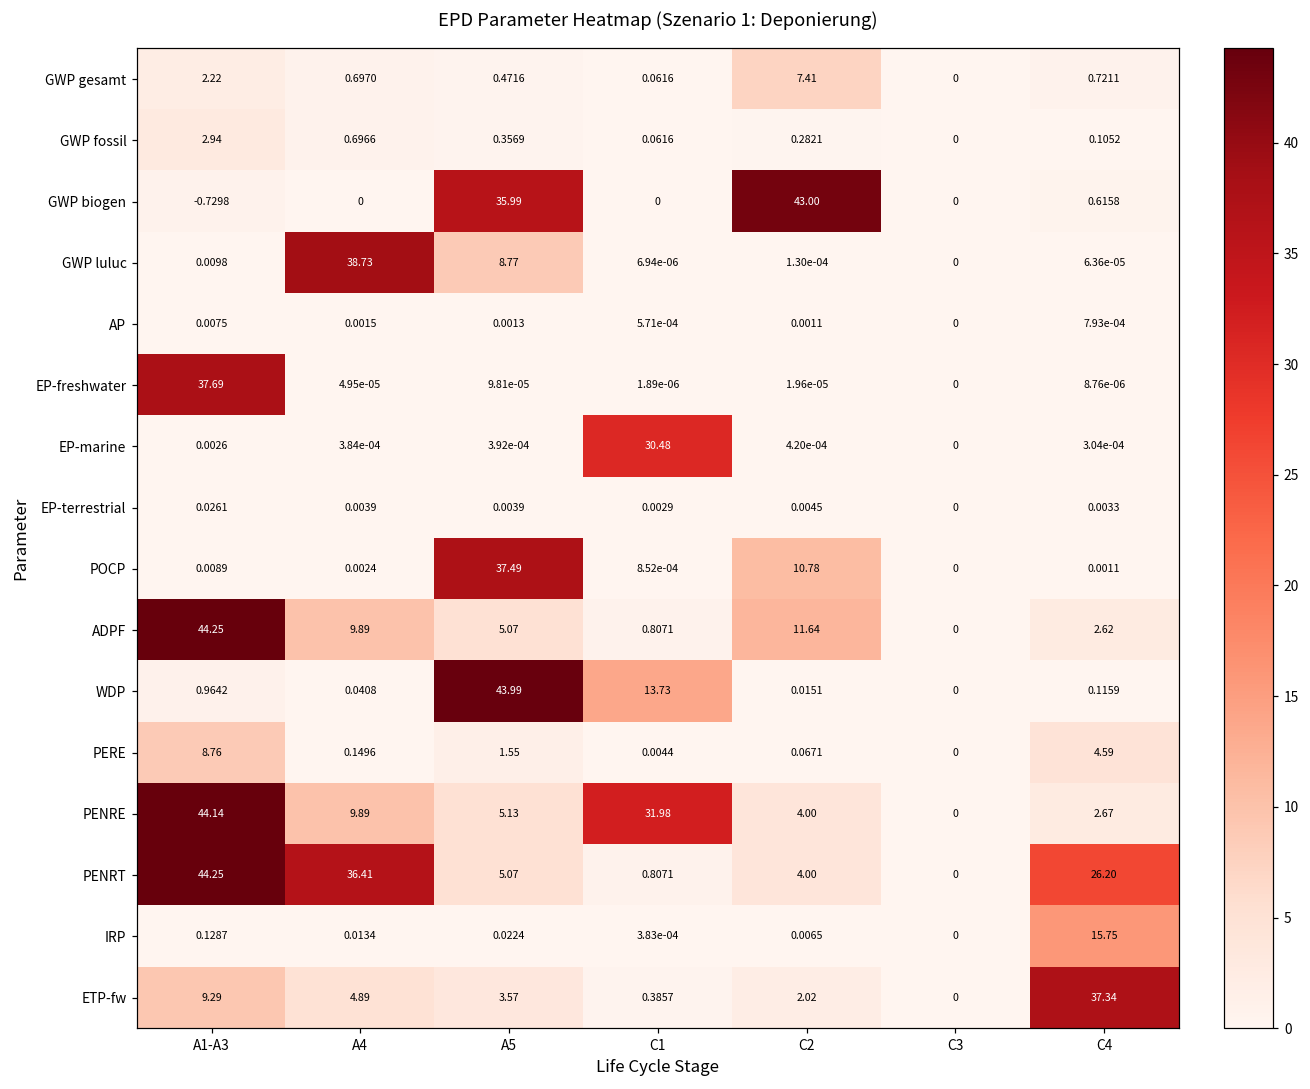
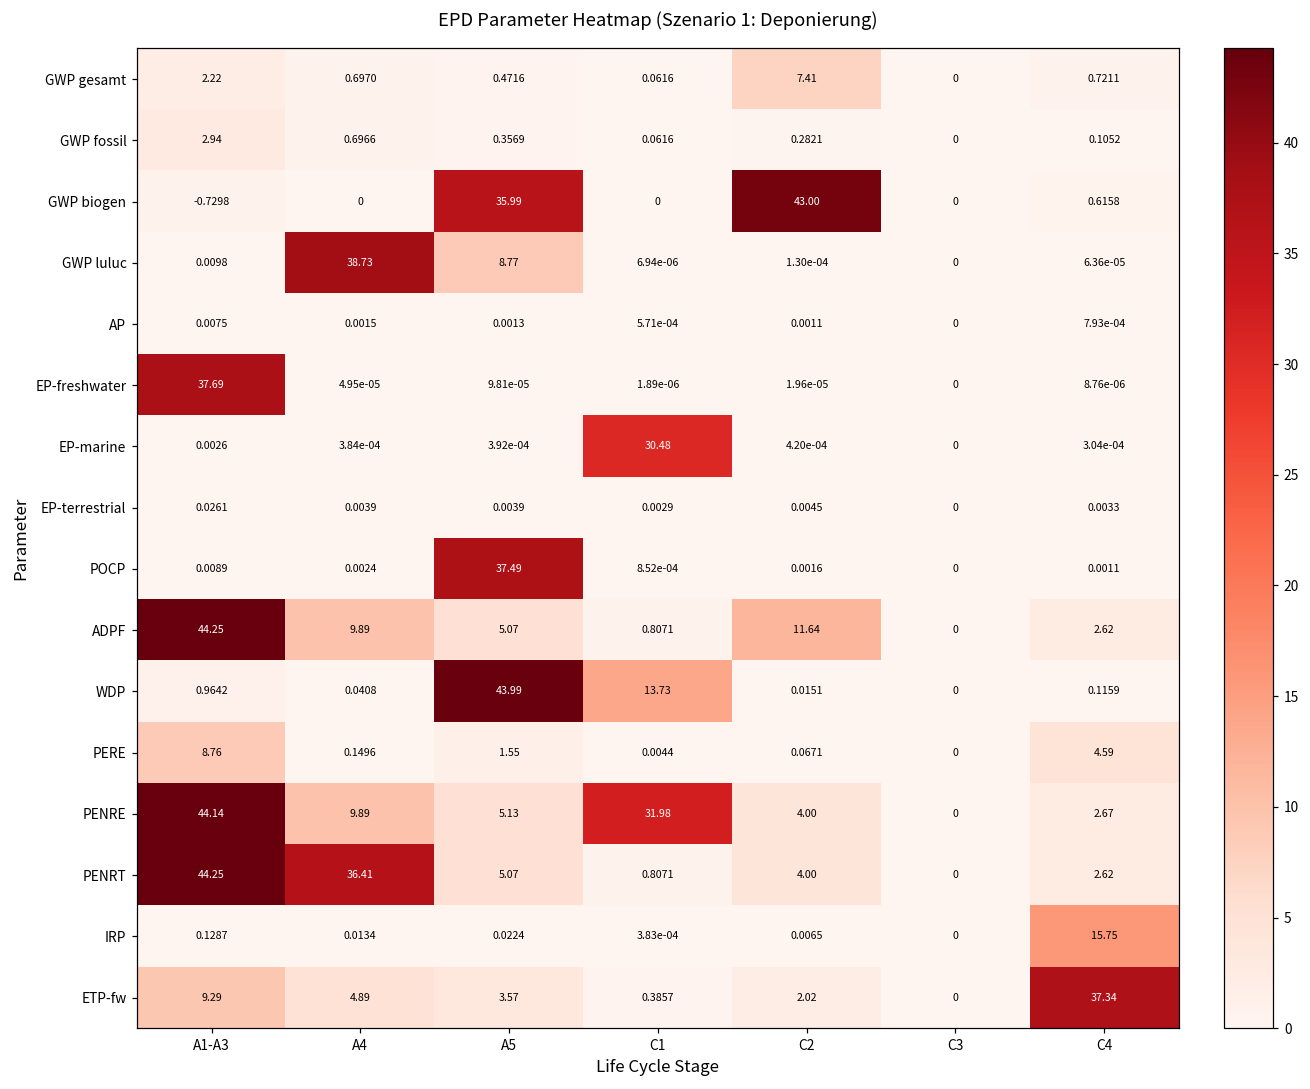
  {
    "GWP gesamt": {
      "A1-A3": "2.22",
      "A4": "0.6970",
      "A5": "0.4716",
      "C1": "0.0616",
      "C2": "7.41",
      "C3": "0",
      "C4": "0.7211"
    },
    "GWP fossil": {
      "A1-A3": "2.94",
      "A4": "0.6966",
      "A5": "0.3569",
      "C1": "0.0616",
      "C2": "0.2821",
      "C3": "0",
      "C4": "0.1052"
    },
    "GWP biogen": {
      "A1-A3": "-0.7298",
      "A4": "0",
      "A5": "35.99",
      "C1": "0",
      "C2": "43.00",
      "C3": "0",
      "C4": "0.6158"
    },
    "GWP luluc": {
      "A1-A3": "0.0098",
      "A4": "38.73",
      "A5": "8.77",
      "C1": "6.94e-06",
      "C2": "1.30e-04",
      "C3": "0",
      "C4": "6.36e-05"
    },
    "AP": {
      "A1-A3": "0.0075",
      "A4": "0.0015",
      "A5": "0.0013",
      "C1": "5.71e-04",
      "C2": "0.0011",
      "C3": "0",
      "C4": "7.93e-04"
    },
    "EP-freshwater": {
      "A1-A3": "37.69",
      "A4": "4.95e-05",
      "A5": "9.81e-05",
      "C1": "1.89e-06",
      "C2": "1.96e-05",
      "C3": "0",
      "C4": "8.76e-06"
    },
    "EP-marine": {
      "A1-A3": "0.0026",
      "A4": "3.84e-04",
      "A5": "3.92e-04",
      "C1": "30.48",
      "C2": "4.20e-04",
      "C3": "0",
      "C4": "3.04e-04"
    },
    "EP-terrestrial": {
      "A1-A3": "0.0261",
      "A4": "0.0039",
      "A5": "0.0039",
      "C1": "0.0029",
      "C2": "0.0045",
      "C3": "0",
      "C4": "0.0033"
    },
    "POCP": {
      "A1-A3": "0.0089",
      "A4": "0.0024",
      "A5": "37.49",
      "C1": "8.52e-04",
-     "C2": "10.78",
+     "C2": "0.0016",
      "C3": "0",
      "C4": "0.0011"
    },
    "ADPF": {
      "A1-A3": "44.25",
      "A4": "9.89",
      "A5": "5.07",
      "C1": "0.8071",
      "C2": "11.64",
      "C3": "0",
      "C4": "2.62"
    },
    "WDP": {
      "A1-A3": "0.9642",
      "A4": "0.0408",
      "A5": "43.99",
      "C1": "13.73",
      "C2": "0.0151",
      "C3": "0",
      "C4": "0.1159"
    },
    "PERE": {
      "A1-A3": "8.76",
      "A4": "0.1496",
      "A5": "1.55",
      "C1": "0.0044",
      "C2": "0.0671",
      "C3": "0",
      "C4": "4.59"
    },
    "PENRE": {
      "A1-A3": "44.14",
      "A4": "9.89",
      "A5": "5.13",
      "C1": "31.98",
      "C2": "4.00",
      "C3": "0",
      "C4": "2.67"
    },
    "PENRT": {
      "A1-A3": "44.25",
      "A4": "36.41",
      "A5": "5.07",
      "C1": "0.8071",
      "C2": "4.00",
      "C3": "0",
-     "C4": "26.20"
+     "C4": "2.62"
    },
    "IRP": {
      "A1-A3": "0.1287",
      "A4": "0.0134",
      "A5": "0.0224",
      "C1": "3.83e-04",
      "C2": "0.0065",
      "C3": "0",
      "C4": "15.75"
    },
    "ETP-fw": {
      "A1-A3": "9.29",
      "A4": "4.89",
      "A5": "3.57",
      "C1": "0.3857",
      "C2": "2.02",
      "C3": "0",
      "C4": "37.34"
    }
  }
